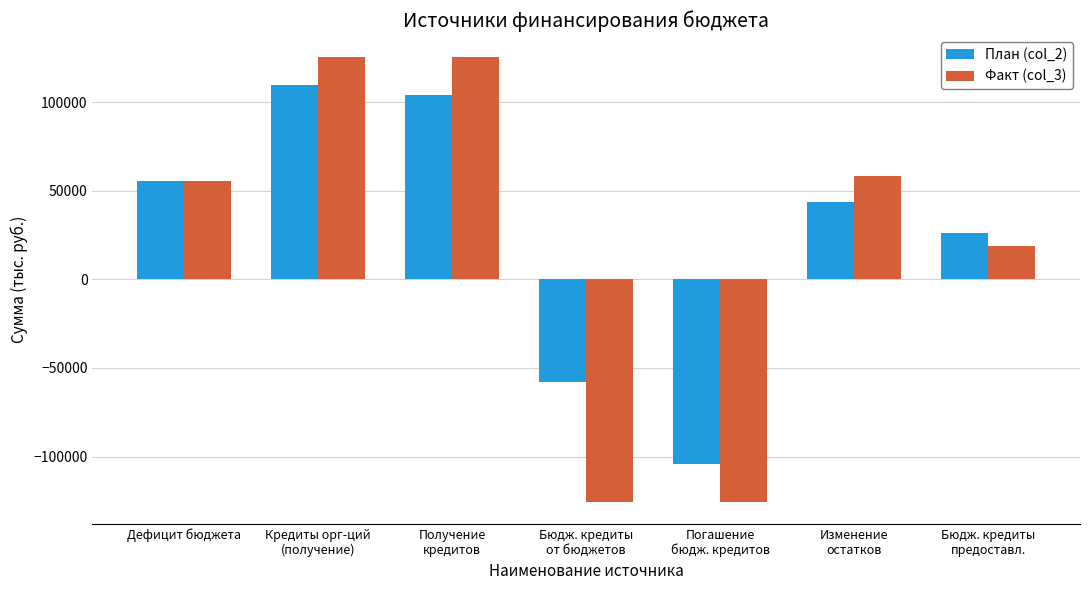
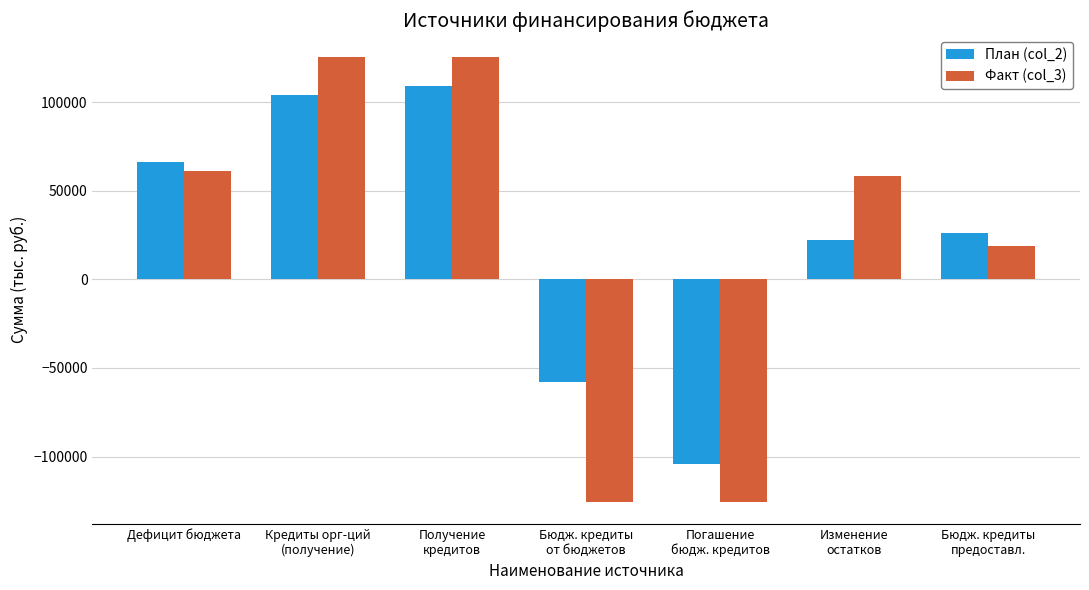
  {
    "План (col_2)": {
-     "Дефицит бюджета": 55000,
-     "Кредиты орг-ций (получение)": 110000,
-     "Получение кредитов": 104000,
+     "Дефицит бюджета": 66000,
+     "Кредиты орг-ций (получение)": 104000,
+     "Получение кредитов": 109000,
      "Бюдж. кредиты от бюджетов": -58000,
      "Погашение бюдж. кредитов": -104000,
-     "Изменение остатков": 43000,
+     "Изменение остатков": 23000,
      "Бюдж. кредиты предоставл.": 26000
    },
    "Факт (col_3)": {
-     "Дефицит бюджета": 56000,
+     "Дефицит бюджета": 61000,
      "Кредиты орг-ций (получение)": 125000,
      "Получение кредитов": 125000,
      "Бюдж. кредиты от бюджетов": -125000,
      "Погашение бюдж. кредитов": -125000,
      "Изменение остатков": 58000,
      "Бюдж. кредиты предоставл.": 19000
    }
  }
